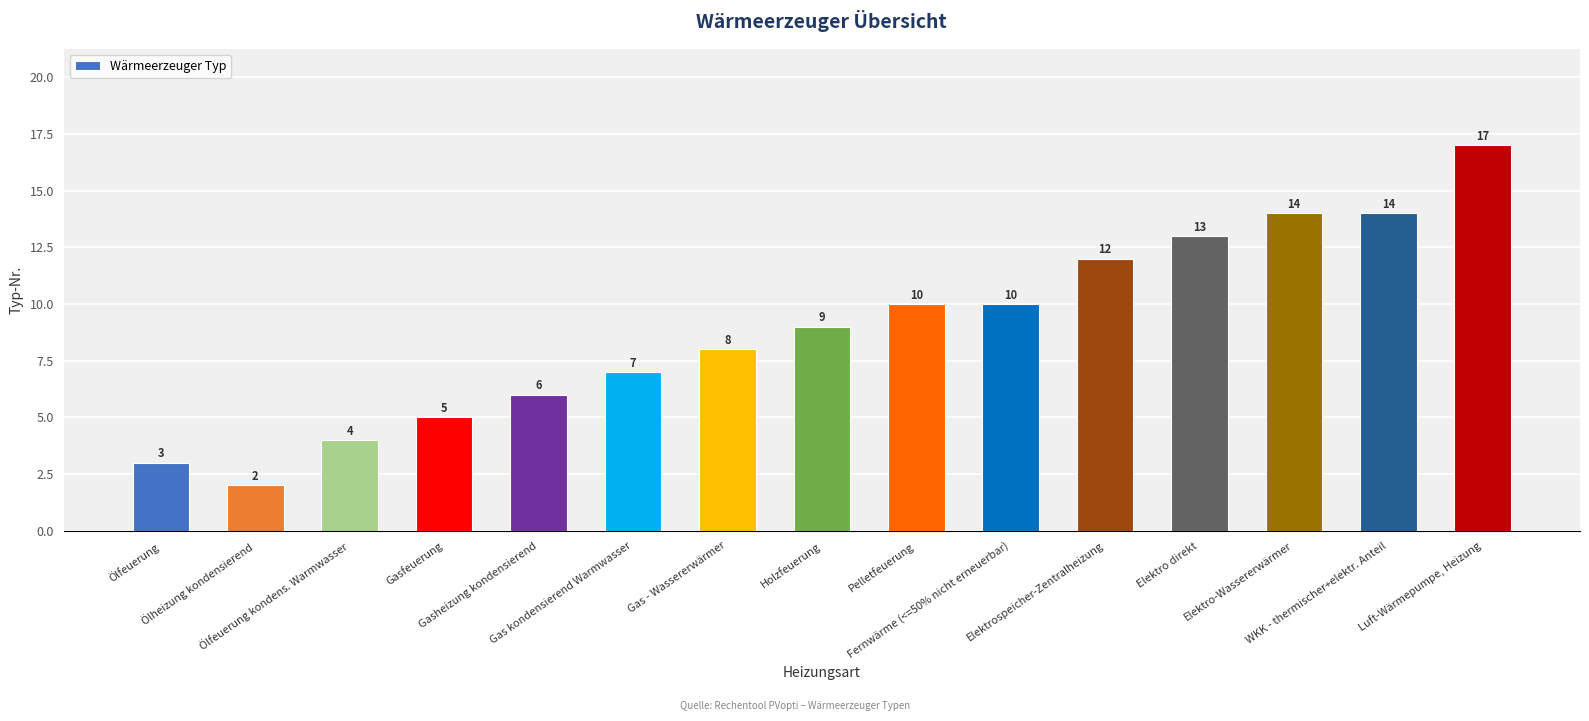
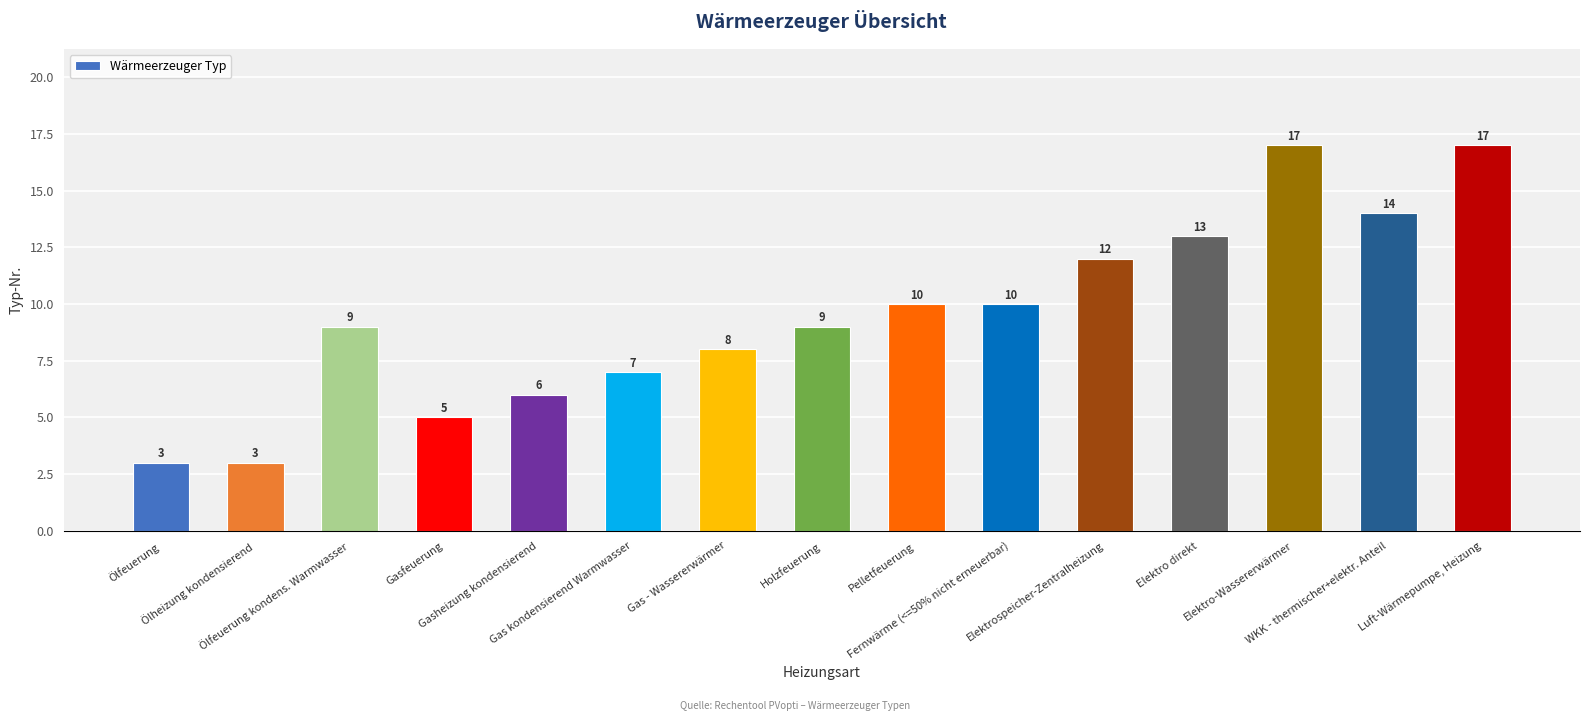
  {
    "Ölfeuerung": 3,
-   "Ölheizung kondensierend": 2,
-   "Ölfeuerung kondens. Warmwasser": 4,
+   "Ölheizung kondensierend": 3,
+   "Ölfeuerung kondens. Warmwasser": 9,
    "Gasfeuerung": 5,
    "Gasheizung kondensierend": 6,
    "Gas kondensierend Warmwasser": 7,
    "Gas - Wassererwärmer": 8,
    "Holzfeuerung": 9,
    "Pelletfeuerung": 10,
    "Fernwärme (<=50% nicht erneuerbar)": 10,
    "Elektrospeicher-Zentralheizung": 12,
    "Elektro direkt": 13,
-   "Elektro-Wassererwärmer": 14,
+   "Elektro-Wassererwärmer": 17,
    "WKK - thermischer+elektr. Anteil": 14,
    "Luft-Wärmepumpe, Heizung": 17
  }
